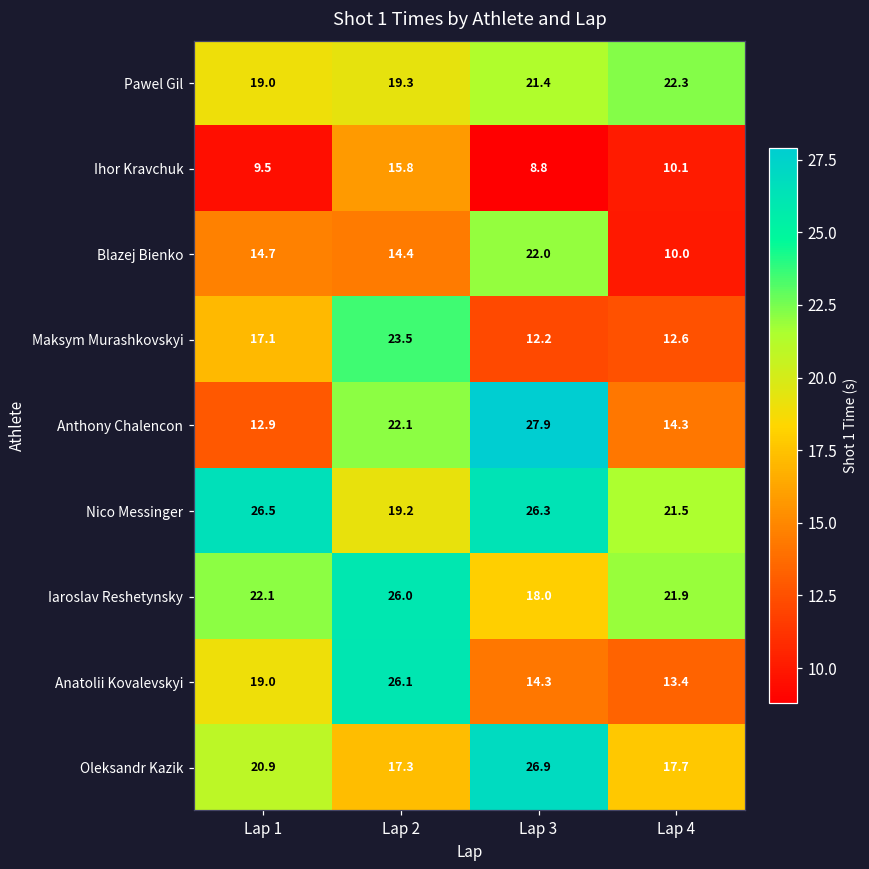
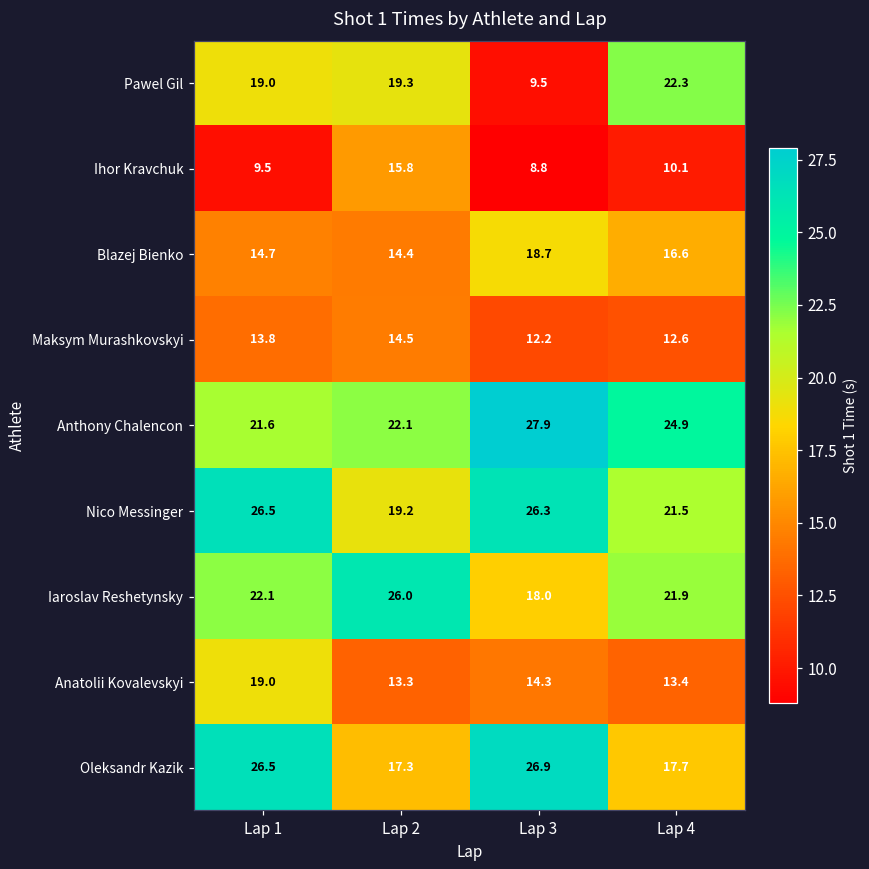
  {
    "Pawel Gil": {
      "Lap 1": 19.0,
      "Lap 2": 19.3,
-     "Lap 3": 21.4,
+     "Lap 3": 9.5,
      "Lap 4": 22.3
    },
    "Ihor Kravchuk": {
      "Lap 1": 9.5,
      "Lap 2": 15.8,
      "Lap 3": 8.8,
      "Lap 4": 10.1
    },
    "Blazej Bienko": {
      "Lap 1": 14.7,
      "Lap 2": 14.4,
-     "Lap 3": 22.0,
-     "Lap 4": 10.0
+     "Lap 3": 18.7,
+     "Lap 4": 16.6
    },
    "Maksym Murashkovskyi": {
-     "Lap 1": 17.1,
-     "Lap 2": 23.5,
+     "Lap 1": 13.8,
+     "Lap 2": 14.5,
      "Lap 3": 12.2,
      "Lap 4": 12.6
    },
    "Anthony Chalencon": {
-     "Lap 1": 12.9,
+     "Lap 1": 21.6,
      "Lap 2": 22.1,
      "Lap 3": 27.9,
-     "Lap 4": 14.3
+     "Lap 4": 24.9
    },
    "Nico Messinger": {
      "Lap 1": 26.5,
      "Lap 2": 19.2,
      "Lap 3": 26.3,
      "Lap 4": 21.5
    },
    "Iaroslav Reshetynsky": {
      "Lap 1": 22.1,
      "Lap 2": 26.0,
      "Lap 3": 18.0,
      "Lap 4": 21.9
    },
    "Anatolii Kovalevskyi": {
      "Lap 1": 19.0,
-     "Lap 2": 26.1,
+     "Lap 2": 13.3,
      "Lap 3": 14.3,
      "Lap 4": 13.4
    },
    "Oleksandr Kazik": {
-     "Lap 1": 20.9,
+     "Lap 1": 26.5,
      "Lap 2": 17.3,
      "Lap 3": 26.9,
      "Lap 4": 17.7
    }
  }
